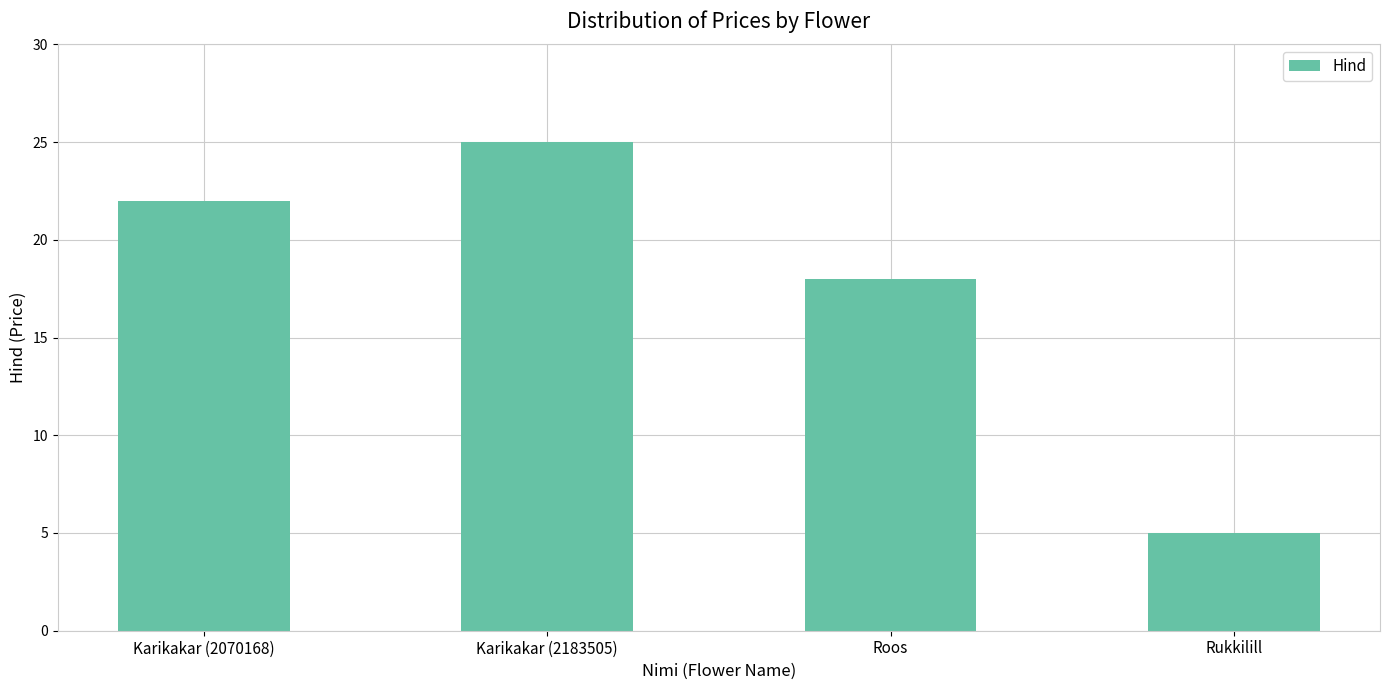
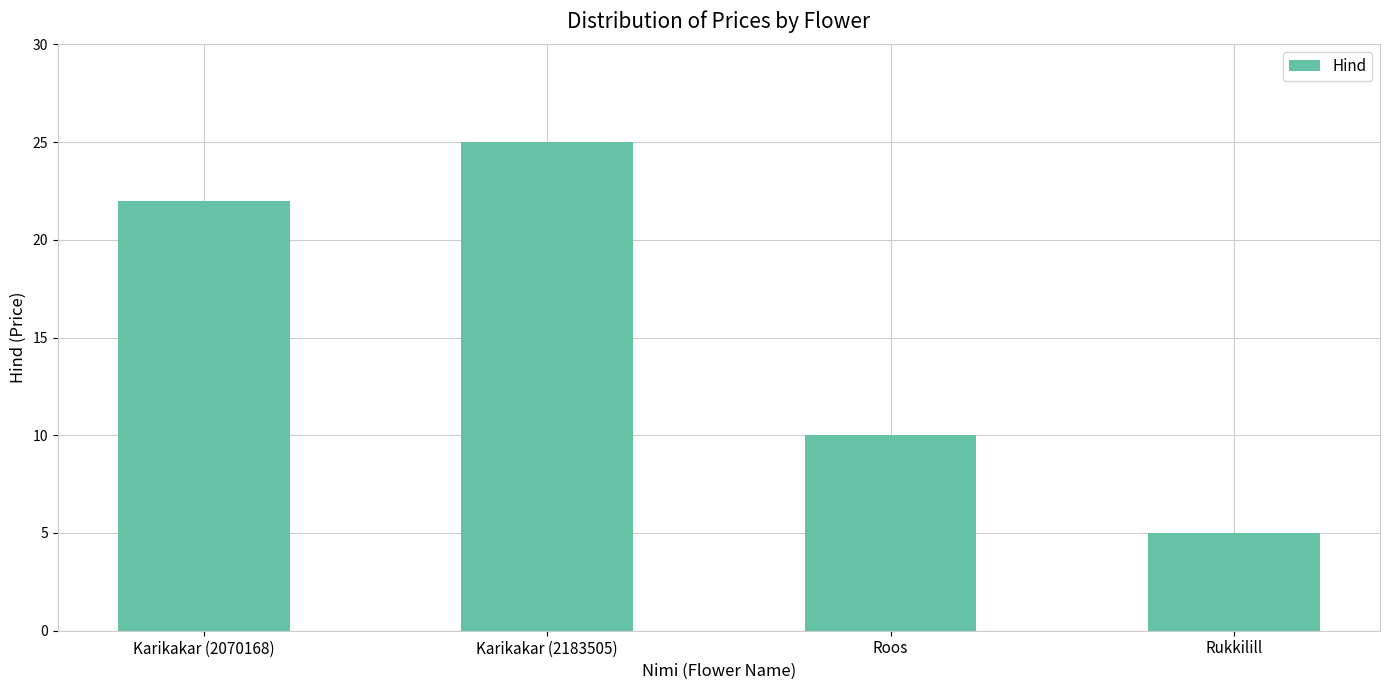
  {
    "Karikakar (2070168)": 22,
    "Karikakar (2183505)": 25,
-   "Roos": 18,
+   "Roos": 10,
    "Rukkilill": 5
  }
